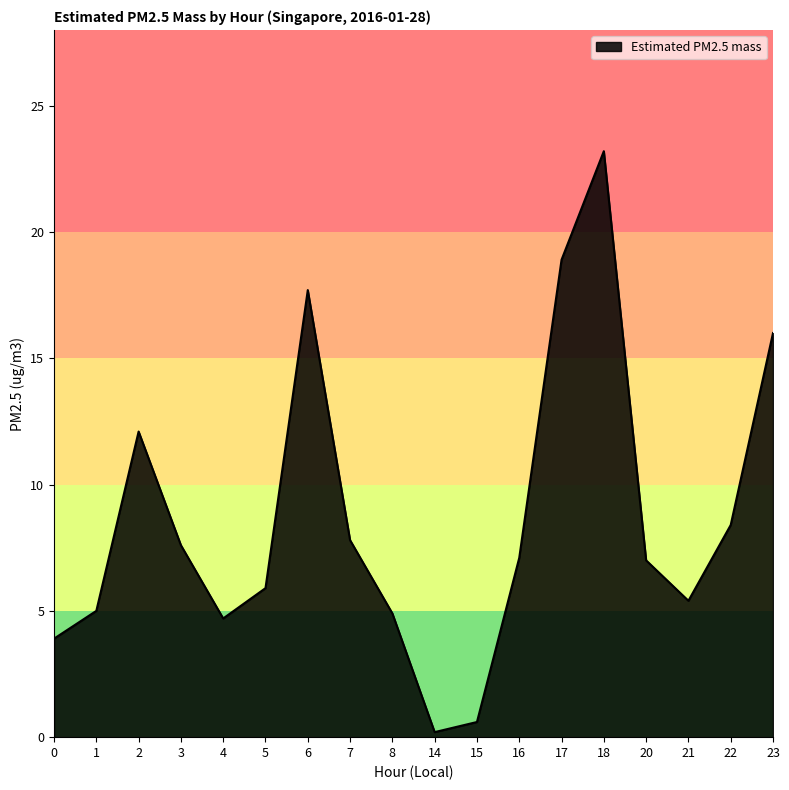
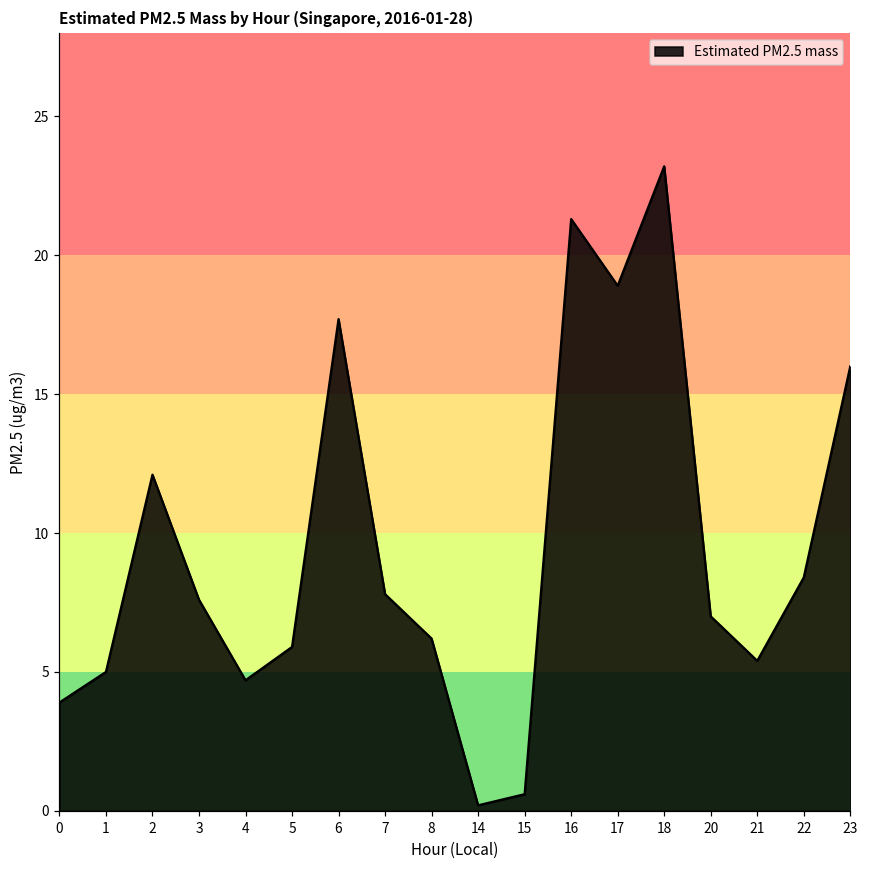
  {
    "0": 3.9,
    "1": 5.0,
    "2": 12.1,
    "3": 7.6,
    "4": 4.7,
    "5": 5.9,
    "6": 17.7,
    "7": 7.8,
-   "8": 4.9,
+   "8": 6.2,
    "14": 0.2,
    "15": 0.6,
-   "16": 7.1,
+   "16": 21.3,
    "17": 18.9,
    "18": 23.2,
    "20": 7.0,
    "21": 5.4,
    "22": 8.4,
    "23": 16.0
  }
